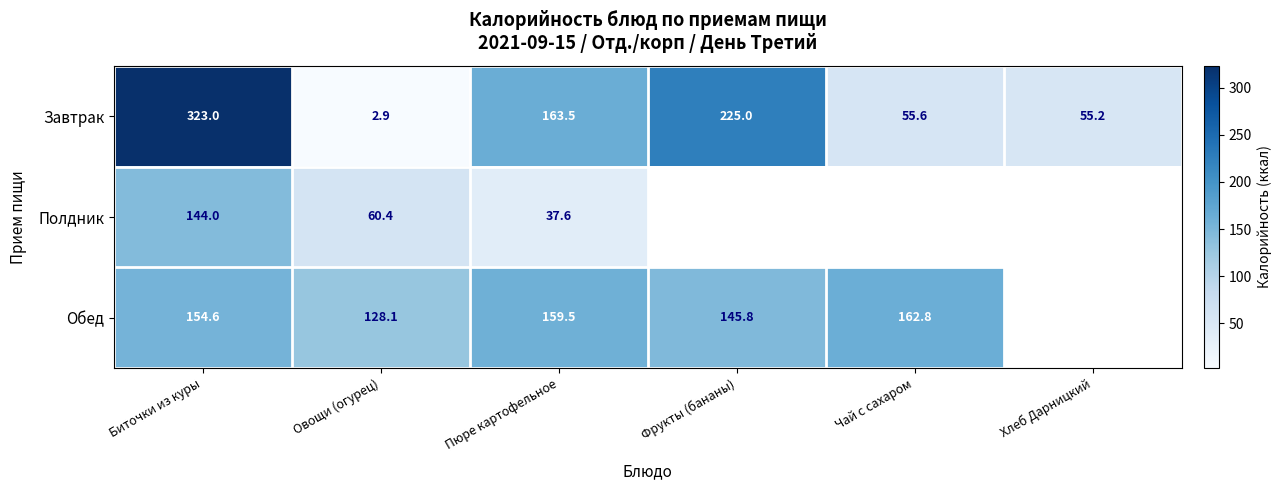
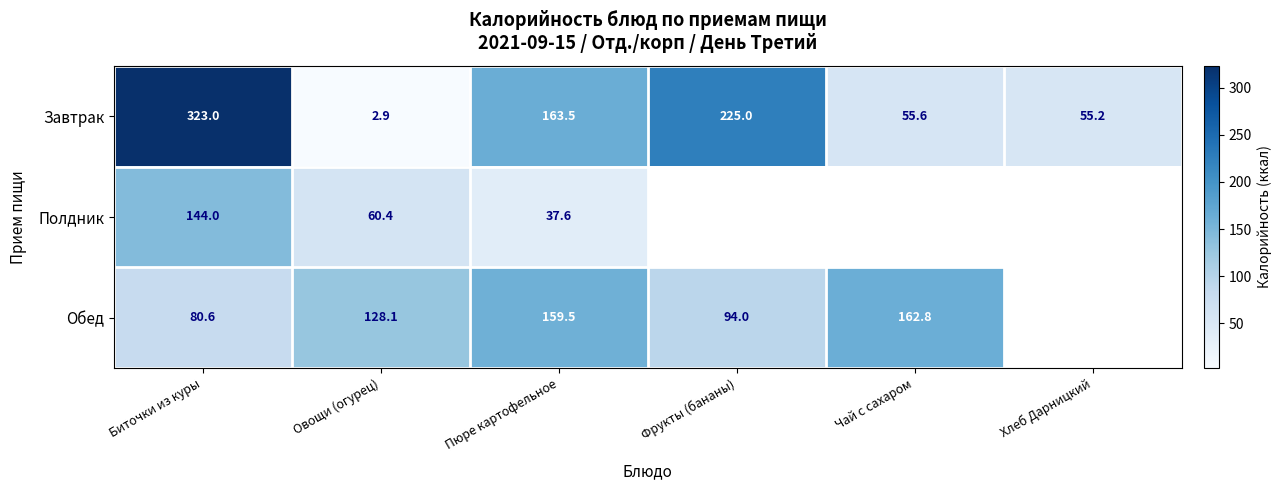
  {
    "Завтрак": {
      "Биточки из куры": 323.0,
      "Овощи (огурец)": 2.9,
      "Пюре картофельное": 163.5,
      "Фрукты (бананы)": 225.0,
      "Чай с сахаром": 55.6,
      "Хлеб Дарницкий": 55.2
    },
    "Полдник": {
      "Биточки из куры": 144.0,
      "Овощи (огурец)": 60.4,
      "Пюре картофельное": 37.6
    },
    "Обед": {
-     "Биточки из куры": 154.6,
+     "Биточки из куры": 80.6,
      "Овощи (огурец)": 128.1,
      "Пюре картофельное": 159.5,
-     "Фрукты (бананы)": 145.8,
+     "Фрукты (бананы)": 94.0,
      "Чай с сахаром": 162.8
    }
  }
